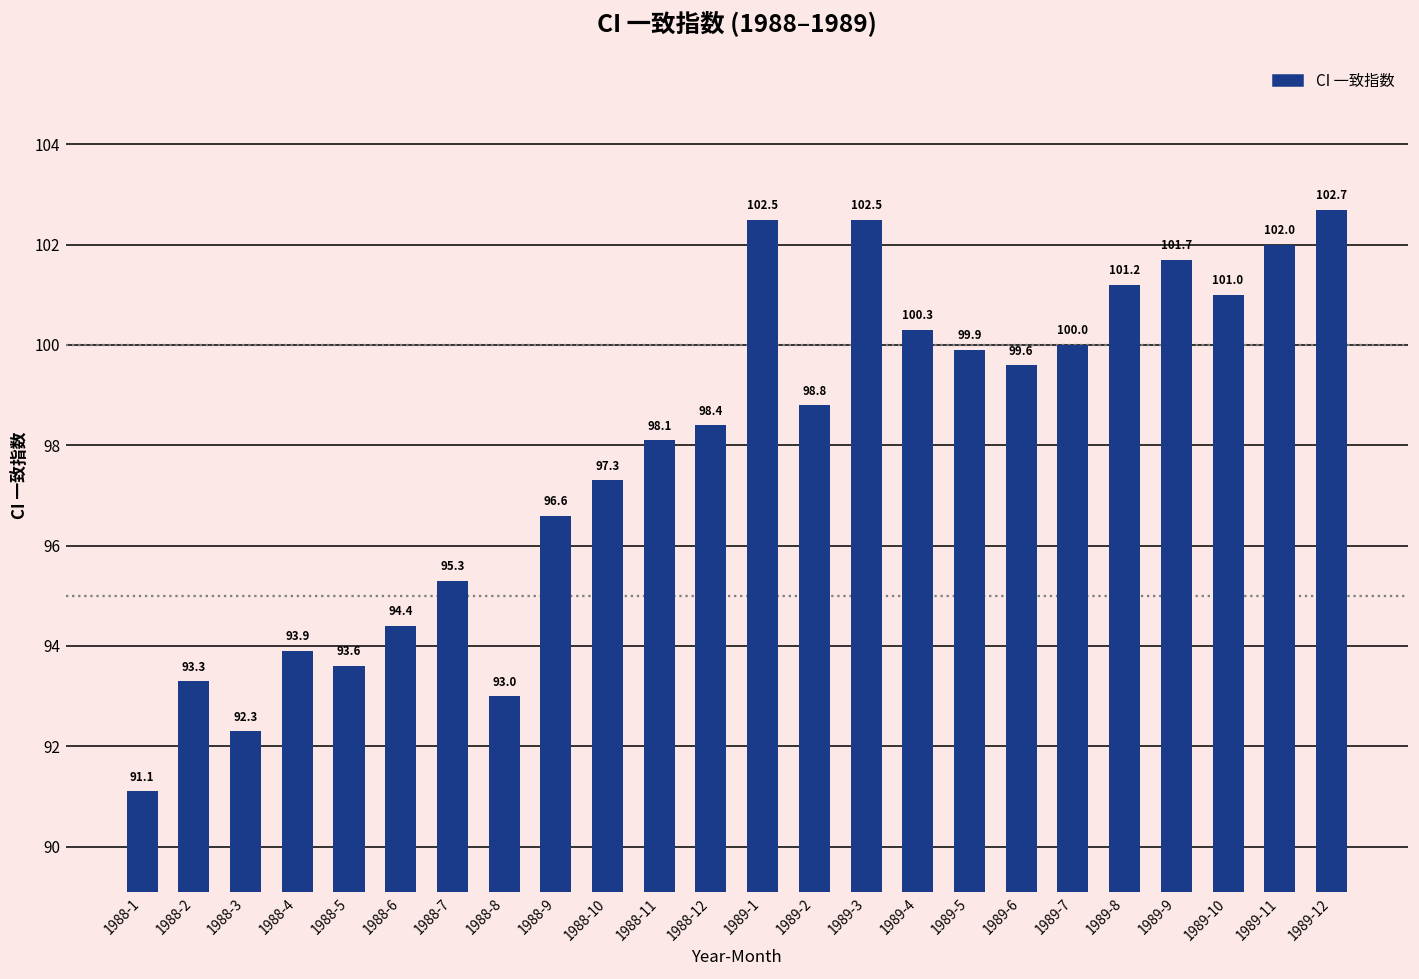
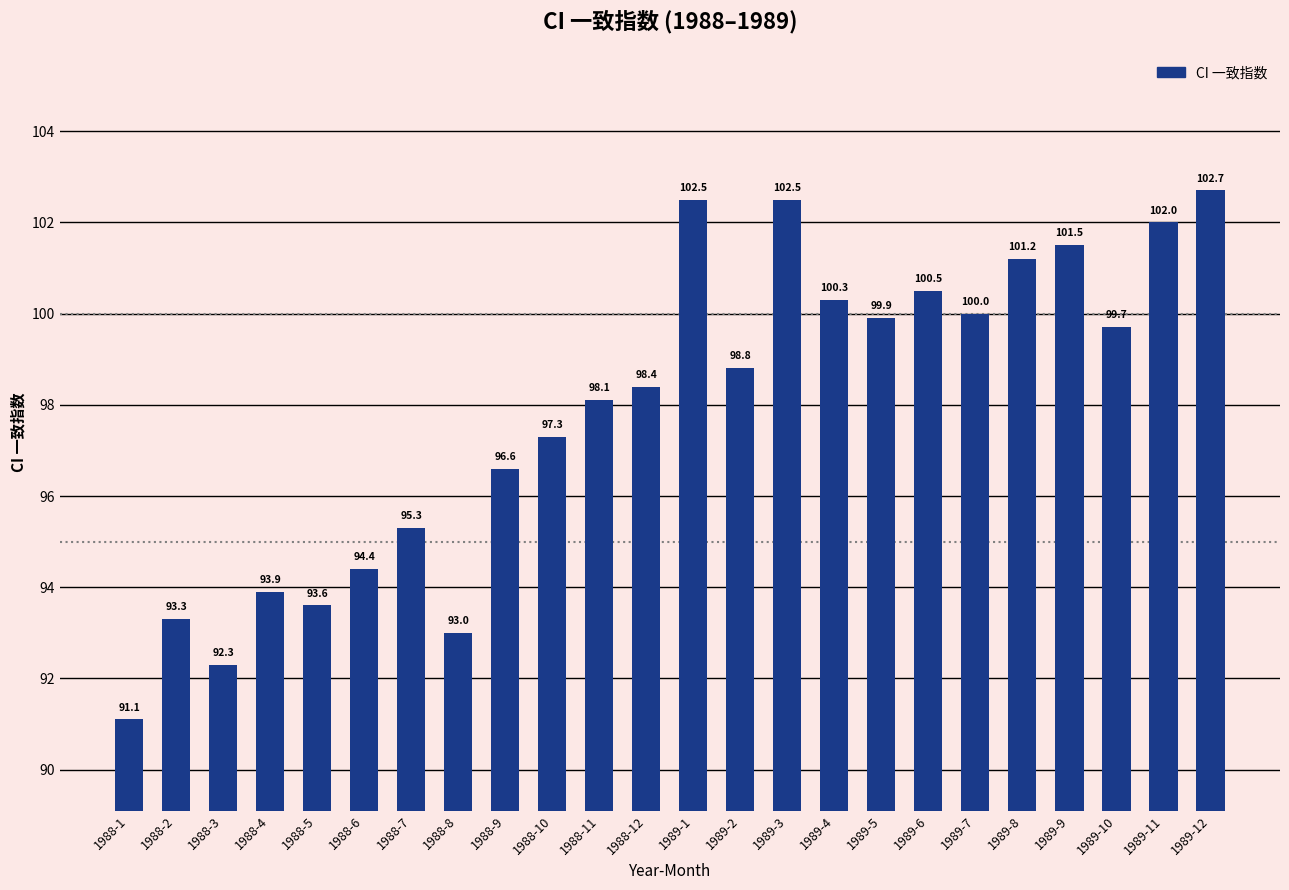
  {
    "1988-1": 91.1,
    "1988-2": 93.3,
    "1988-3": 92.3,
    "1988-4": 93.9,
    "1988-5": 93.6,
    "1988-6": 94.4,
    "1988-7": 95.3,
    "1988-8": 93.0,
    "1988-9": 96.6,
    "1988-10": 97.3,
    "1988-11": 98.1,
    "1988-12": 98.4,
    "1989-1": 102.5,
    "1989-2": 98.8,
    "1989-3": 102.5,
    "1989-4": 100.3,
    "1989-5": 99.9,
-   "1989-6": 99.6,
+   "1989-6": 100.5,
    "1989-7": 100.0,
    "1989-8": 101.2,
-   "1989-9": 101.7,
-   "1989-10": 101.0,
+   "1989-9": 101.5,
+   "1989-10": 99.7,
    "1989-11": 102.0,
    "1989-12": 102.7
  }
